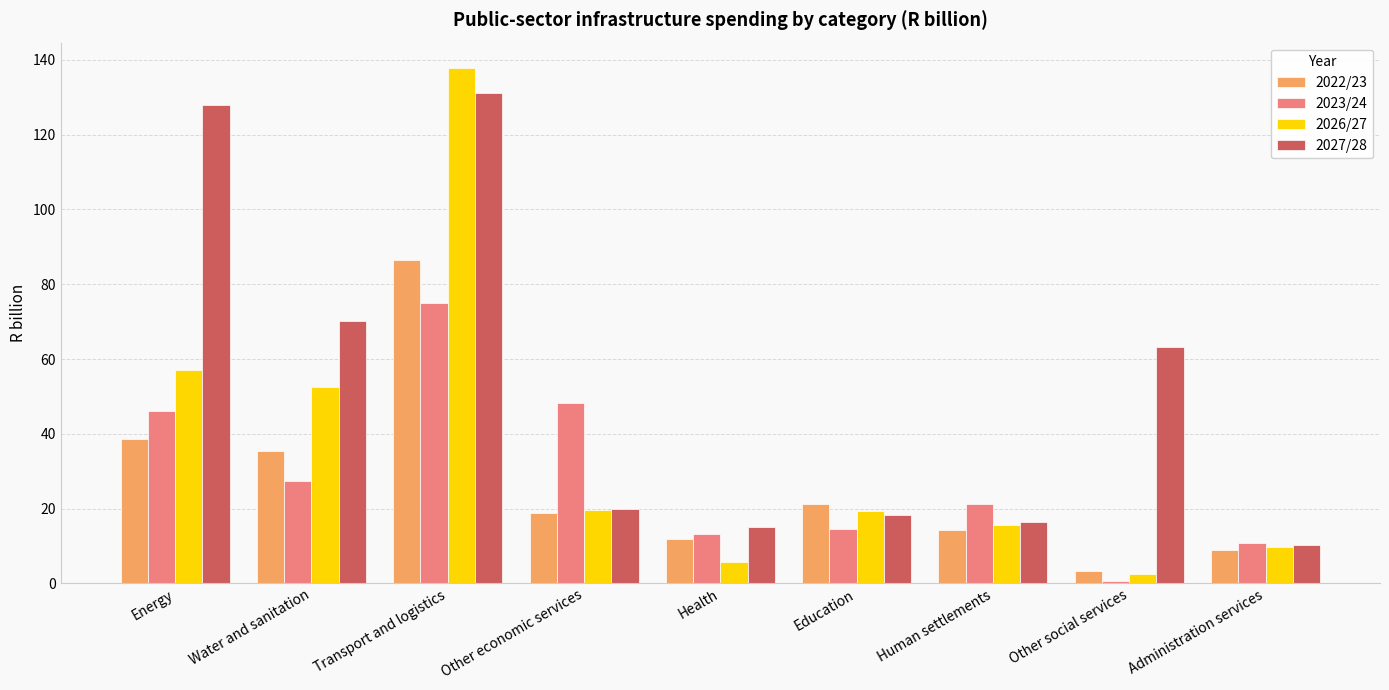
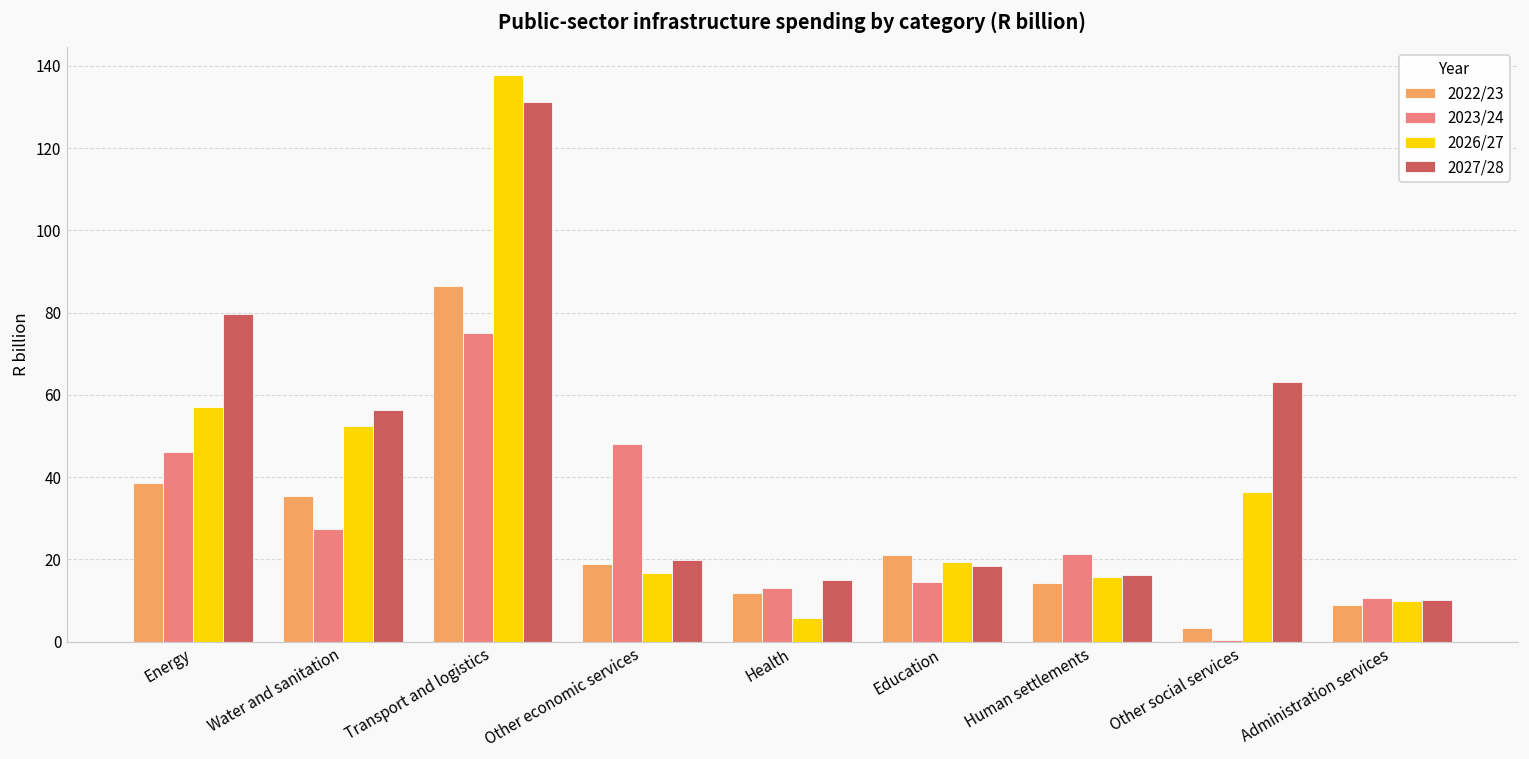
  {
    "2026/27": {
      "Energy": 57,
      "Water and sanitation": 52,
      "Transport and logistics": 138,
-     "Other economic services": 20,
+     "Other economic services": 17,
      "Health": 6,
      "Education": 19,
      "Human settlements": 16,
-     "Other social services": 2,
+     "Other social services": 36,
      "Administration services": 10
    },
    "2027/28": {
-     "Energy": 128,
-     "Water and sanitation": 70,
+     "Energy": 80,
+     "Water and sanitation": 56,
      "Transport and logistics": 131,
      "Other economic services": 20,
      "Health": 15,
      "Education": 18,
      "Human settlements": 16,
      "Other social services": 63,
      "Administration services": 10
    }
  }
